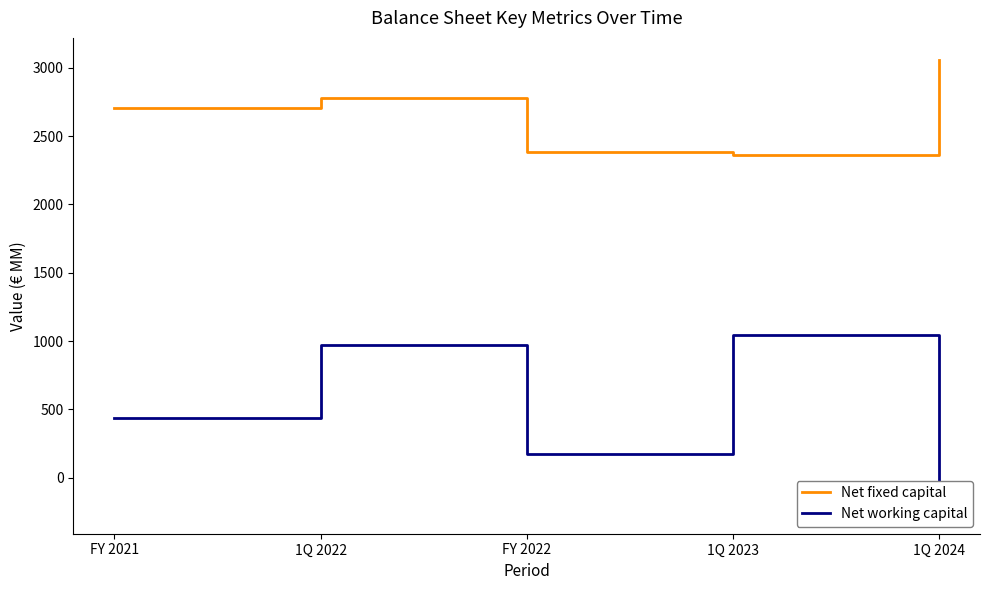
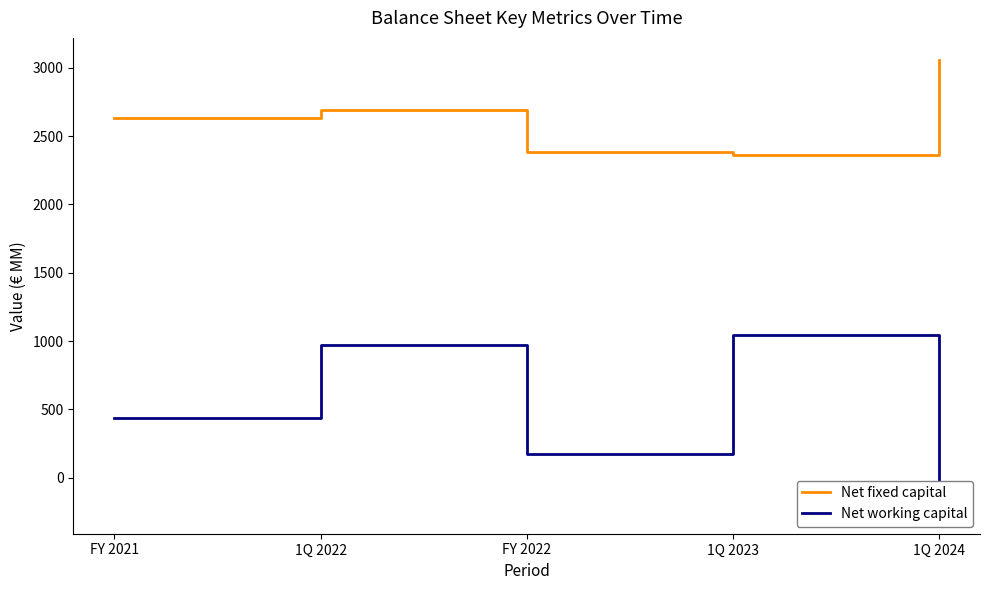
  {
    "Net fixed capital": {
-     "FY 2021": 2700,
-     "1Q 2022": 2780,
+     "FY 2021": 2630,
+     "1Q 2022": 2690,
      "FY 2022": 2380,
      "1Q 2023": 2360,
      "1Q 2024": 3050
    },
    "Net working capital": {
      "FY 2021": 440,
      "1Q 2022": 970,
      "FY 2022": 170,
      "1Q 2023": 1050
    }
  }
